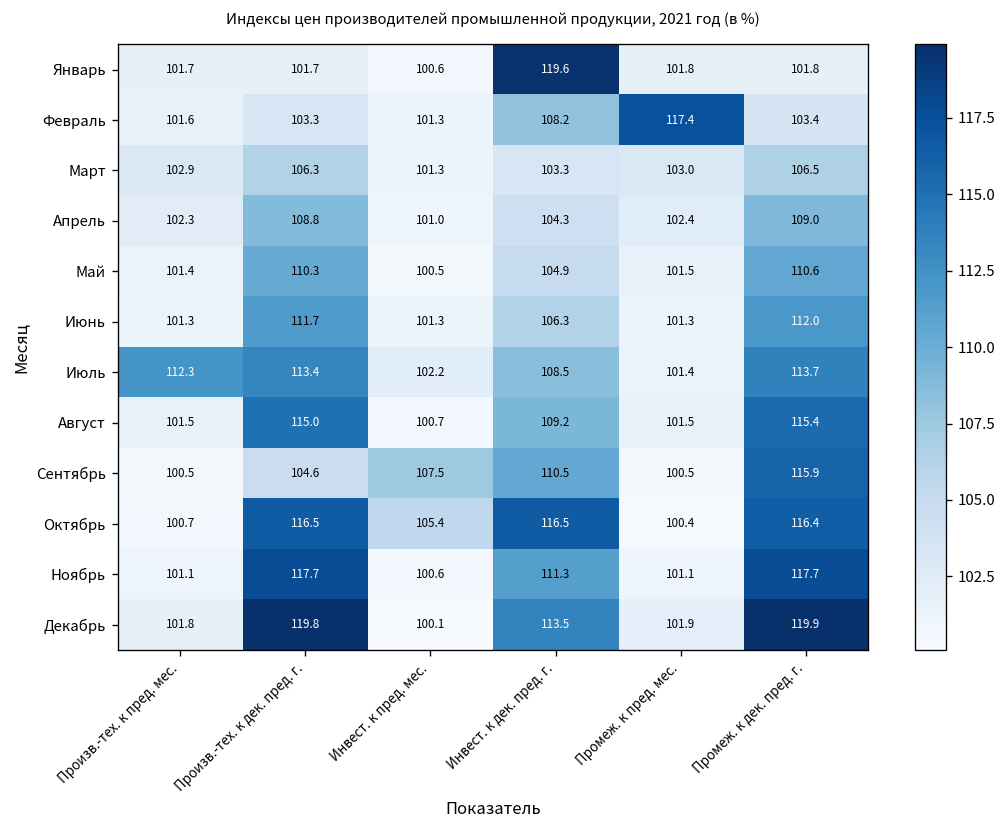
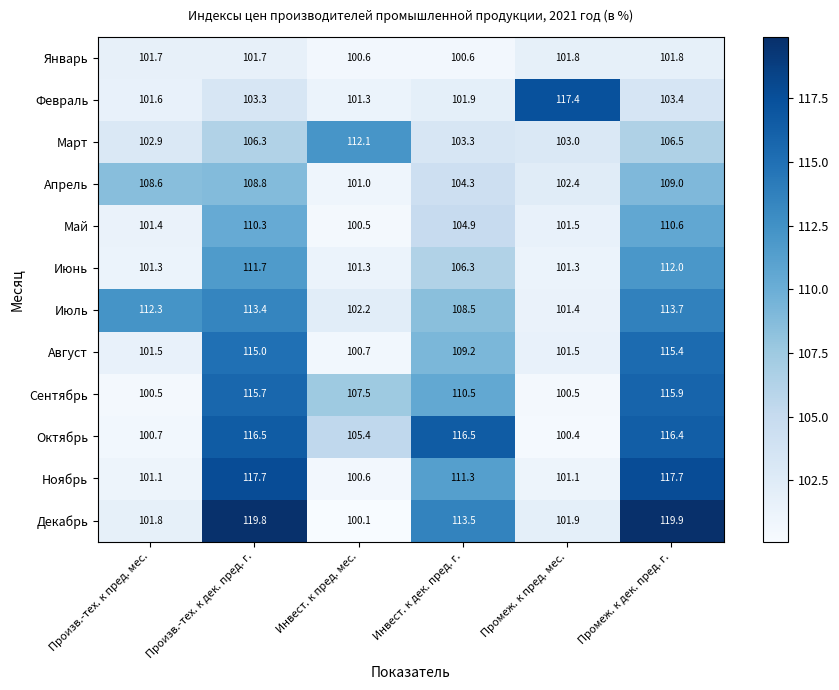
  {
    "Январь": {
      "Произв.-тех. к пред. мес.": 101.7,
      "Произв.-тех. к дек. пред. г.": 101.7,
      "Инвест. к пред. мес.": 100.6,
-     "Инвест. к дек. пред. г.": 119.6,
+     "Инвест. к дек. пред. г.": 100.6,
      "Промеж. к пред. мес.": 101.8,
      "Промеж. к дек. пред. г.": 101.8
    },
    "Февраль": {
      "Произв.-тех. к пред. мес.": 101.6,
      "Произв.-тех. к дек. пред. г.": 103.3,
      "Инвест. к пред. мес.": 101.3,
-     "Инвест. к дек. пред. г.": 108.2,
+     "Инвест. к дек. пред. г.": 101.9,
      "Промеж. к пред. мес.": 117.4,
      "Промеж. к дек. пред. г.": 103.4
    },
    "Март": {
      "Произв.-тех. к пред. мес.": 102.9,
      "Произв.-тех. к дек. пред. г.": 106.3,
-     "Инвест. к пред. мес.": 101.3,
+     "Инвест. к пред. мес.": 112.1,
      "Инвест. к дек. пред. г.": 103.3,
      "Промеж. к пред. мес.": 103.0,
      "Промеж. к дек. пред. г.": 106.5
    },
    "Апрель": {
-     "Произв.-тех. к пред. мес.": 102.3,
+     "Произв.-тех. к пред. мес.": 108.6,
      "Произв.-тех. к дек. пред. г.": 108.8,
      "Инвест. к пред. мес.": 101.0,
      "Инвест. к дек. пред. г.": 104.3,
      "Промеж. к пред. мес.": 102.4,
      "Промеж. к дек. пред. г.": 109.0
    },
    "Май": {
      "Произв.-тех. к пред. мес.": 101.4,
      "Произв.-тех. к дек. пред. г.": 110.3,
      "Инвест. к пред. мес.": 100.5,
      "Инвест. к дек. пред. г.": 104.9,
      "Промеж. к пред. мес.": 101.5,
      "Промеж. к дек. пред. г.": 110.6
    },
    "Июнь": {
      "Произв.-тех. к пред. мес.": 101.3,
      "Произв.-тех. к дек. пред. г.": 111.7,
      "Инвест. к пред. мес.": 101.3,
      "Инвест. к дек. пред. г.": 106.3,
      "Промеж. к пред. мес.": 101.3,
      "Промеж. к дек. пред. г.": 112.0
    },
    "Июль": {
      "Произв.-тех. к пред. мес.": 112.3,
      "Произв.-тех. к дек. пред. г.": 113.4,
      "Инвест. к пред. мес.": 102.2,
      "Инвест. к дек. пред. г.": 108.5,
      "Промеж. к пред. мес.": 101.4,
      "Промеж. к дек. пред. г.": 113.7
    },
    "Август": {
      "Произв.-тех. к пред. мес.": 101.5,
      "Произв.-тех. к дек. пред. г.": 115.0,
      "Инвест. к пред. мес.": 100.7,
      "Инвест. к дек. пред. г.": 109.2,
      "Промеж. к пред. мес.": 101.5,
      "Промеж. к дек. пред. г.": 115.4
    },
    "Сентябрь": {
      "Произв.-тех. к пред. мес.": 100.5,
-     "Произв.-тех. к дек. пред. г.": 104.6,
+     "Произв.-тех. к дек. пред. г.": 115.7,
      "Инвест. к пред. мес.": 107.5,
      "Инвест. к дек. пред. г.": 110.5,
      "Промеж. к пред. мес.": 100.5,
      "Промеж. к дек. пред. г.": 115.9
    },
    "Октябрь": {
      "Произв.-тех. к пред. мес.": 100.7,
      "Произв.-тех. к дек. пред. г.": 116.5,
      "Инвест. к пред. мес.": 105.4,
      "Инвест. к дек. пред. г.": 116.5,
      "Промеж. к пред. мес.": 100.4,
      "Промеж. к дек. пред. г.": 116.4
    },
    "Ноябрь": {
      "Произв.-тех. к пред. мес.": 101.1,
      "Произв.-тех. к дек. пред. г.": 117.7,
      "Инвест. к пред. мес.": 100.6,
      "Инвест. к дек. пред. г.": 111.3,
      "Промеж. к пред. мес.": 101.1,
      "Промеж. к дек. пред. г.": 117.7
    },
    "Декабрь": {
      "Произв.-тех. к пред. мес.": 101.8,
      "Произв.-тех. к дек. пред. г.": 119.8,
      "Инвест. к пред. мес.": 100.1,
      "Инвест. к дек. пред. г.": 113.5,
      "Промеж. к пред. мес.": 101.9,
      "Промеж. к дек. пред. г.": 119.9
    }
  }
